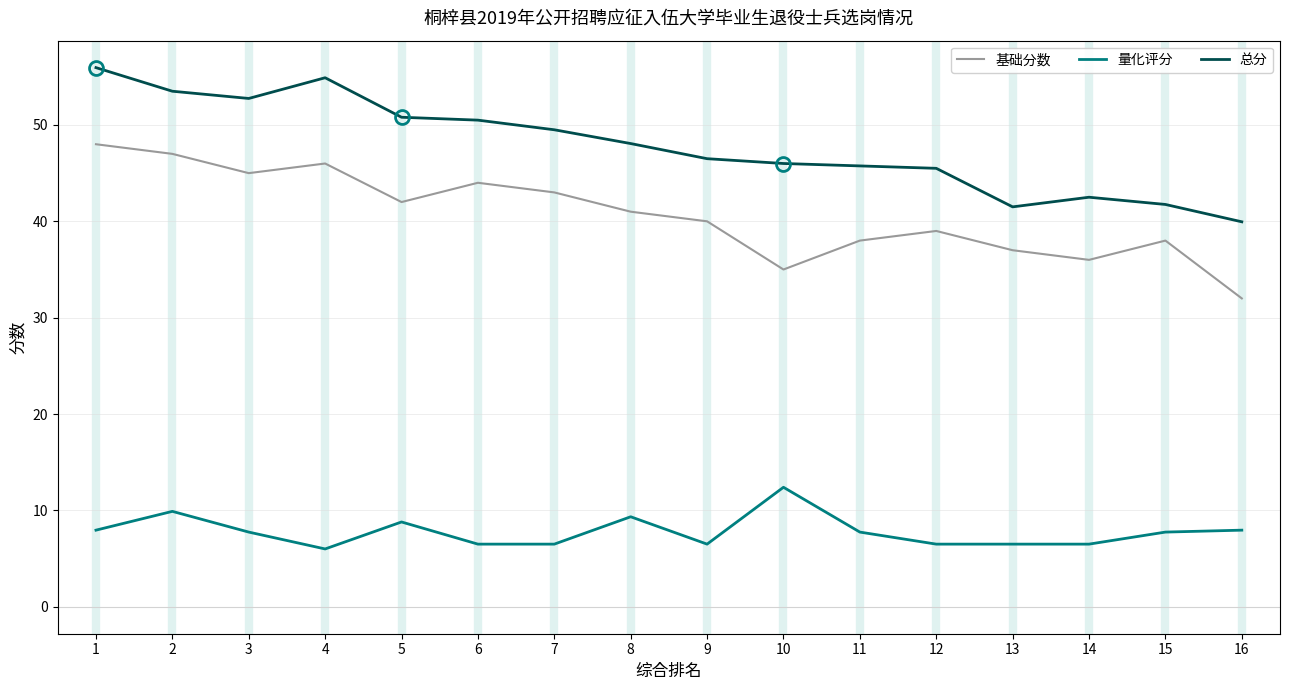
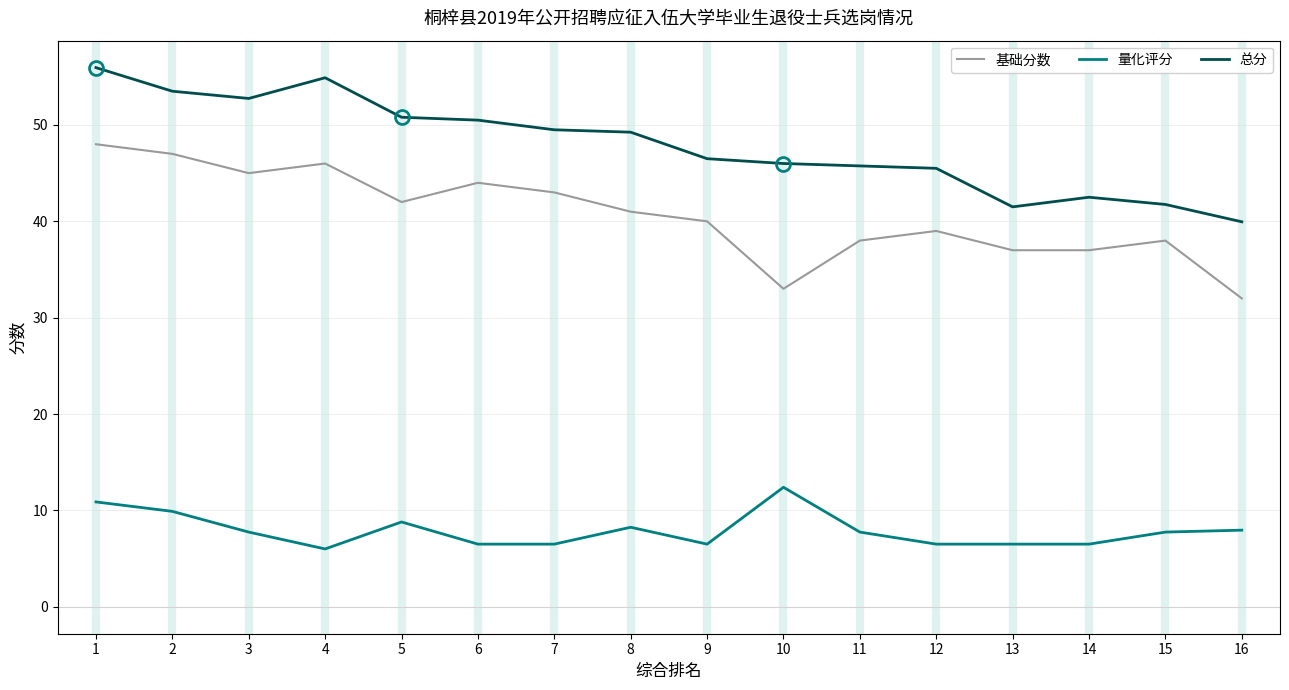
  {
    "基础分数": {
      "1": 48,
      "2": 47,
      "3": 45,
      "4": 46,
      "5": 42,
      "6": 44,
      "7": 43,
      "8": 41,
      "9": 40,
-     "10": 35,
+     "10": 33,
      "11": 38,
      "12": 39,
      "13": 37,
-     "14": 36,
+     "14": 37,
      "15": 38,
      "16": 32
    },
    "量化评分": {
-     "1": 8,
+     "1": 11,
      "2": 10,
      "3": 8,
      "4": 6,
      "5": 9,
      "6": 7,
      "7": 7,
-     "8": 9,
+     "8": 8,
      "9": 7,
      "10": 12,
      "11": 8,
      "12": 7,
      "13": 7,
      "14": 7,
      "15": 8,
      "16": 8
    },
    "总分": {
      "2": 54,
      "3": 53,
      "4": 55,
      "6": 51,
      "7": 50,
-     "8": 48,
+     "8": 49,
      "9": 47,
      "11": 46,
      "12": 46,
      "13": 42,
      "14": 43,
      "15": 42,
      "16": 40
    }
  }
